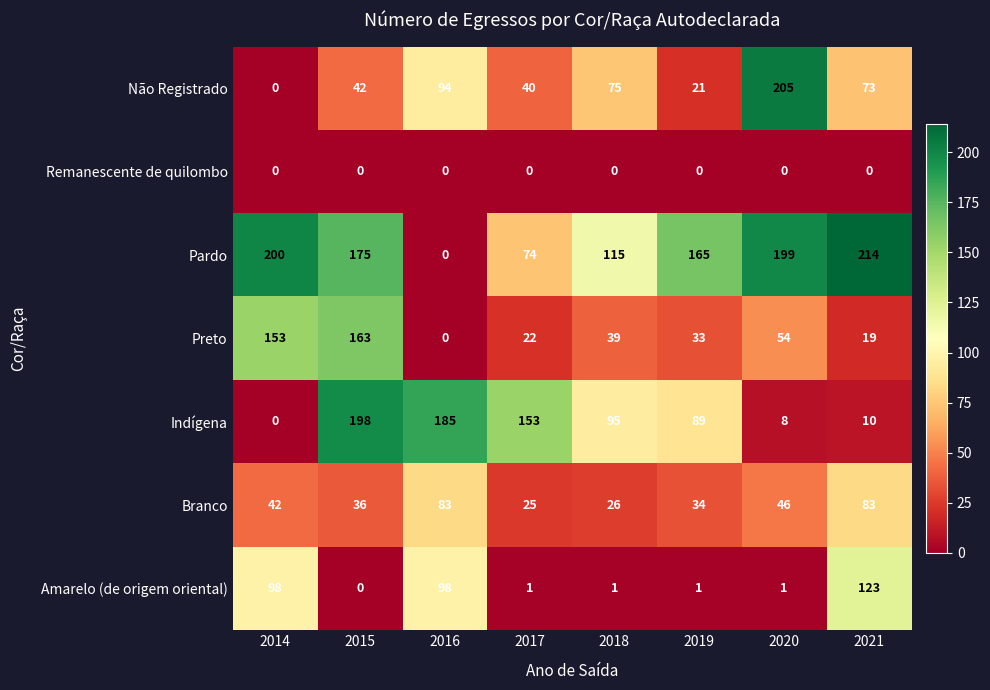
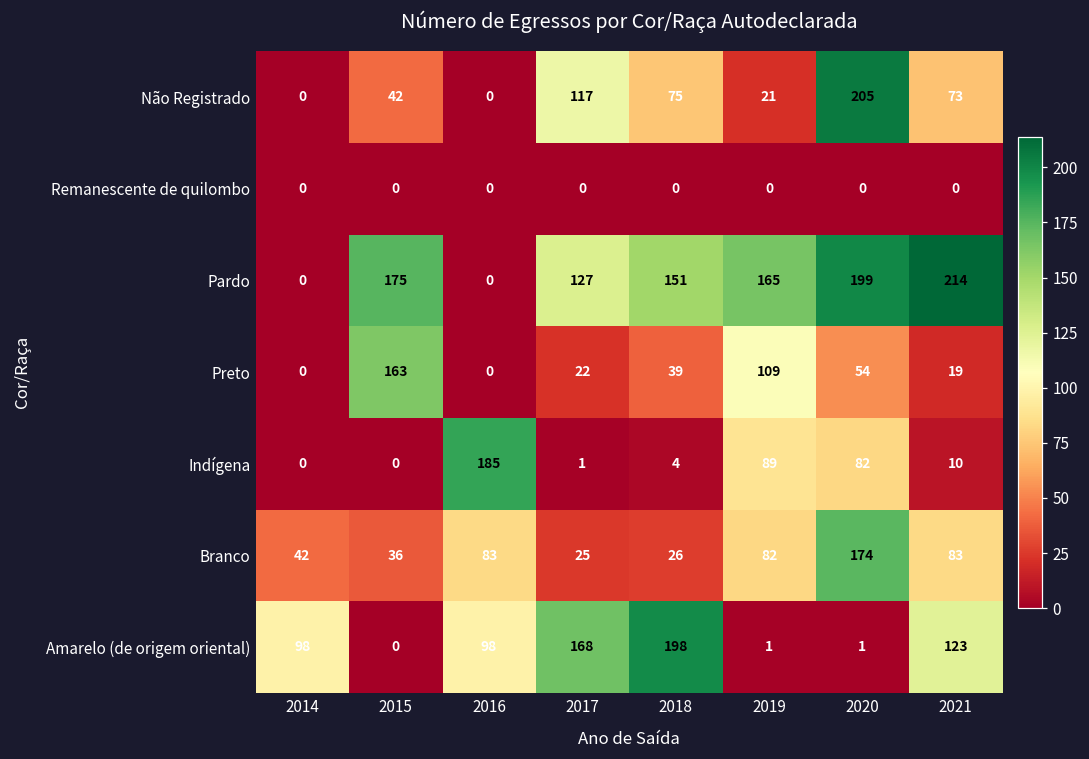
  {
    "Não Registrado": {
      "2014": 0,
      "2015": 42,
-     "2016": 94,
-     "2017": 40,
+     "2016": 0,
+     "2017": 117,
      "2018": 75,
      "2019": 21,
      "2020": 205,
      "2021": 73
    },
    "Remanescente de quilombo": {
      "2014": 0,
      "2015": 0,
      "2016": 0,
      "2017": 0,
      "2018": 0,
      "2019": 0,
      "2020": 0,
      "2021": 0
    },
    "Pardo": {
-     "2014": 200,
+     "2014": 0,
      "2015": 175,
      "2016": 0,
-     "2017": 74,
-     "2018": 115,
+     "2017": 127,
+     "2018": 151,
      "2019": 165,
      "2020": 199,
      "2021": 214
    },
    "Preto": {
-     "2014": 153,
+     "2014": 0,
      "2015": 163,
      "2016": 0,
      "2017": 22,
      "2018": 39,
-     "2019": 33,
+     "2019": 109,
      "2020": 54,
      "2021": 19
    },
    "Indígena": {
      "2014": 0,
-     "2015": 198,
+     "2015": 0,
      "2016": 185,
-     "2017": 153,
-     "2018": 95,
+     "2017": 1,
+     "2018": 4,
      "2019": 89,
-     "2020": 8,
+     "2020": 82,
      "2021": 10
    },
    "Branco": {
      "2014": 42,
      "2015": 36,
      "2016": 83,
      "2017": 25,
      "2018": 26,
-     "2019": 34,
-     "2020": 46,
+     "2019": 82,
+     "2020": 174,
      "2021": 83
    },
    "Amarelo (de origem oriental)": {
      "2014": 98,
      "2015": 0,
      "2016": 98,
-     "2017": 1,
-     "2018": 1,
+     "2017": 168,
+     "2018": 198,
      "2019": 1,
      "2020": 1,
      "2021": 123
    }
  }
